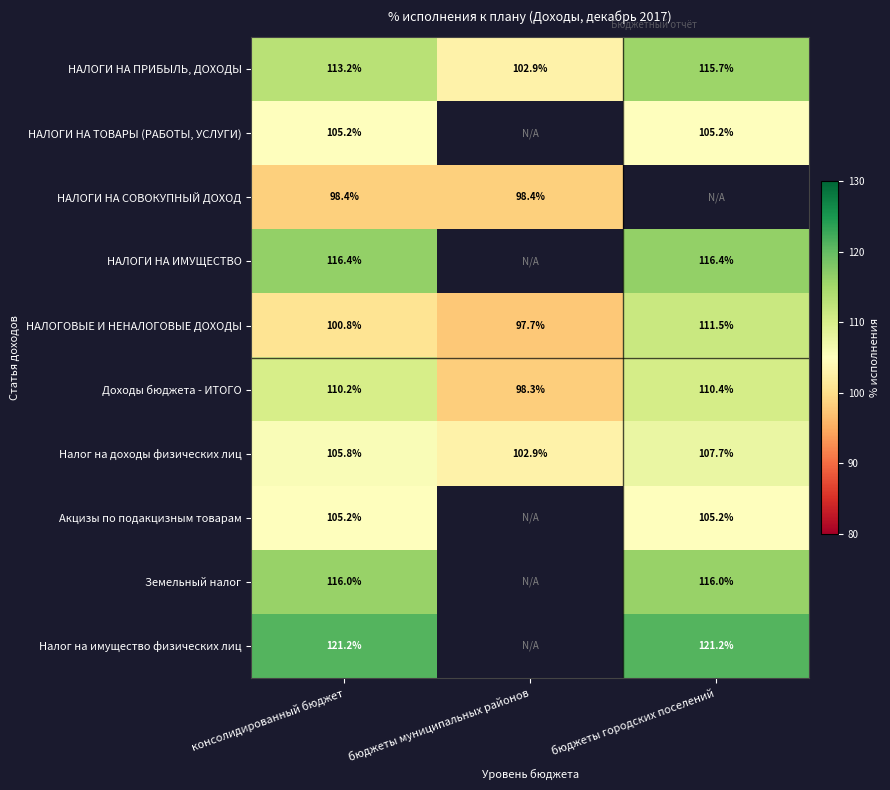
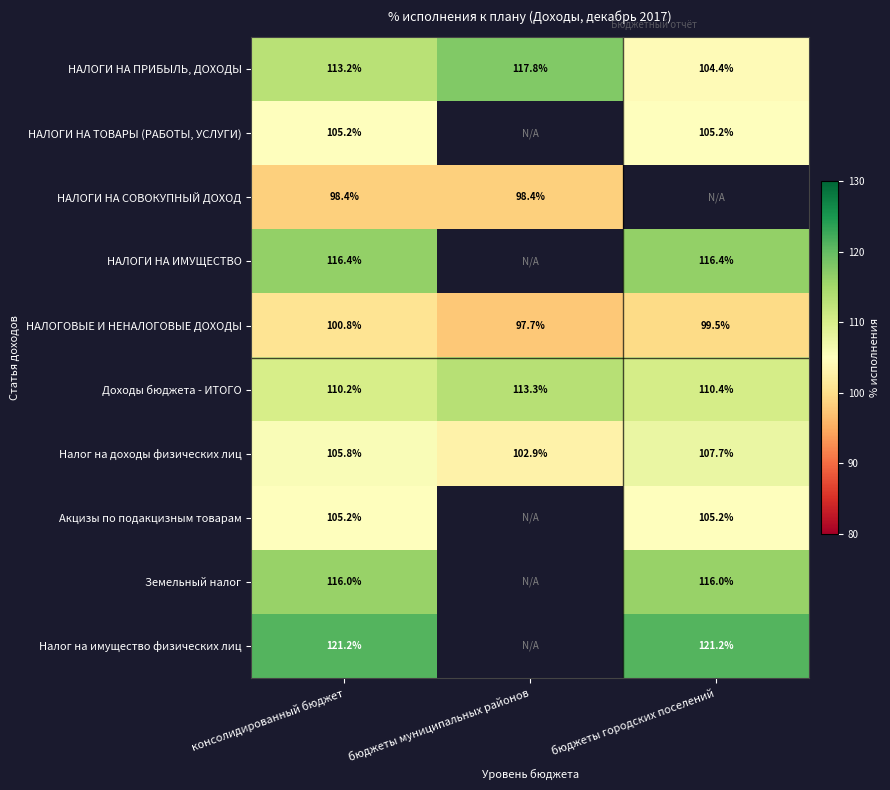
  {
    "НАЛОГИ НА ПРИБЫЛЬ, ДОХОДЫ": {
      "консолидированный бюджет": "113.2%",
-     "бюджеты муниципальных районов": "102.9%",
-     "бюджеты городских поселений": "115.7%"
+     "бюджеты муниципальных районов": "117.8%",
+     "бюджеты городских поселений": "104.4%"
    },
    "НАЛОГИ НА ТОВАРЫ (РАБОТЫ, УСЛУГИ)": {
      "консолидированный бюджет": "105.2%",
      "бюджеты городских поселений": "105.2%"
    },
    "НАЛОГИ НА СОВОКУПНЫЙ ДОХОД": {
      "консолидированный бюджет": "98.4%",
      "бюджеты муниципальных районов": "98.4%"
    },
    "НАЛОГИ НА ИМУЩЕСТВО": {
      "консолидированный бюджет": "116.4%",
      "бюджеты городских поселений": "116.4%"
    },
    "НАЛОГОВЫЕ И НЕНАЛОГОВЫЕ ДОХОДЫ": {
      "консолидированный бюджет": "100.8%",
      "бюджеты муниципальных районов": "97.7%",
-     "бюджеты городских поселений": "111.5%"
+     "бюджеты городских поселений": "99.5%"
    },
    "Доходы бюджета - ИТОГО": {
      "консолидированный бюджет": "110.2%",
-     "бюджеты муниципальных районов": "98.3%",
+     "бюджеты муниципальных районов": "113.3%",
      "бюджеты городских поселений": "110.4%"
    },
    "Налог на доходы физических лиц": {
      "консолидированный бюджет": "105.8%",
      "бюджеты муниципальных районов": "102.9%",
      "бюджеты городских поселений": "107.7%"
    },
    "Акцизы по подакцизным товарам": {
      "консолидированный бюджет": "105.2%",
      "бюджеты городских поселений": "105.2%"
    },
    "Земельный налог": {
      "консолидированный бюджет": "116.0%",
      "бюджеты городских поселений": "116.0%"
    },
    "Налог на имущество физических лиц": {
      "консолидированный бюджет": "121.2%",
      "бюджеты городских поселений": "121.2%"
    }
  }
